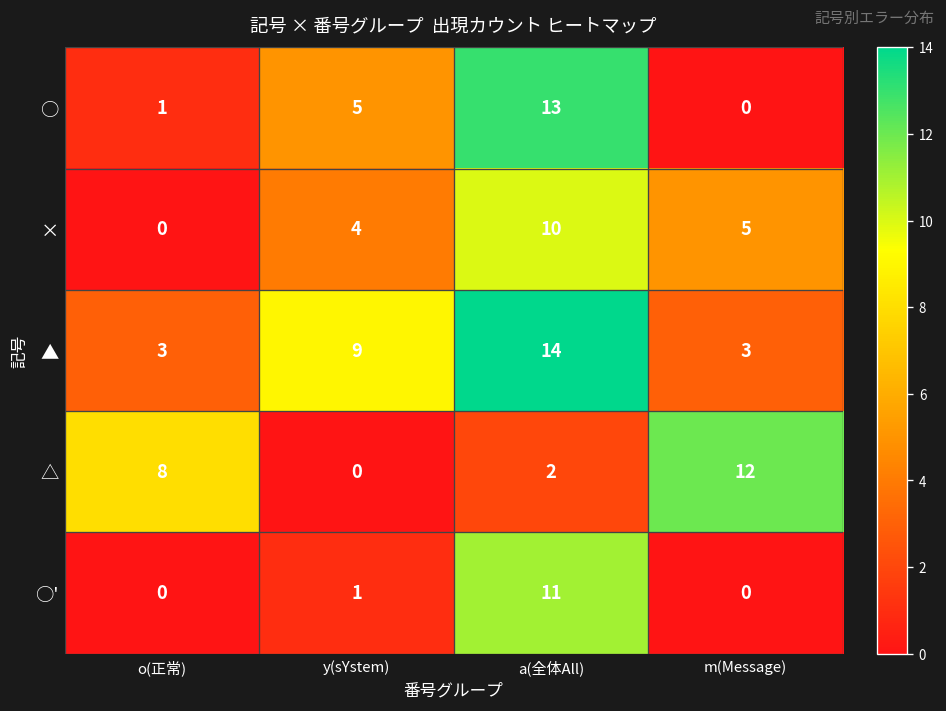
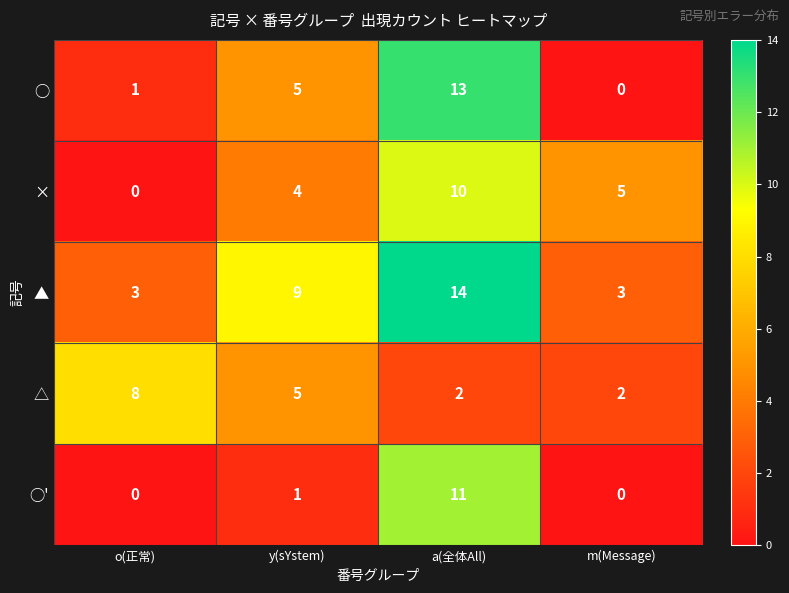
  {
    "○": {
      "o(正常)": 1,
      "y(sYstem)": 5,
      "a(全体All)": 13,
      "m(Message)": 0
    },
    "×": {
      "o(正常)": 0,
      "y(sYstem)": 4,
      "a(全体All)": 10,
      "m(Message)": 5
    },
    "▲": {
      "o(正常)": 3,
      "y(sYstem)": 9,
      "a(全体All)": 14,
      "m(Message)": 3
    },
    "△": {
      "o(正常)": 8,
-     "y(sYstem)": 0,
+     "y(sYstem)": 5,
      "a(全体All)": 2,
-     "m(Message)": 12
+     "m(Message)": 2
    },
    "○'": {
      "o(正常)": 0,
      "y(sYstem)": 1,
      "a(全体All)": 11,
      "m(Message)": 0
    }
  }
